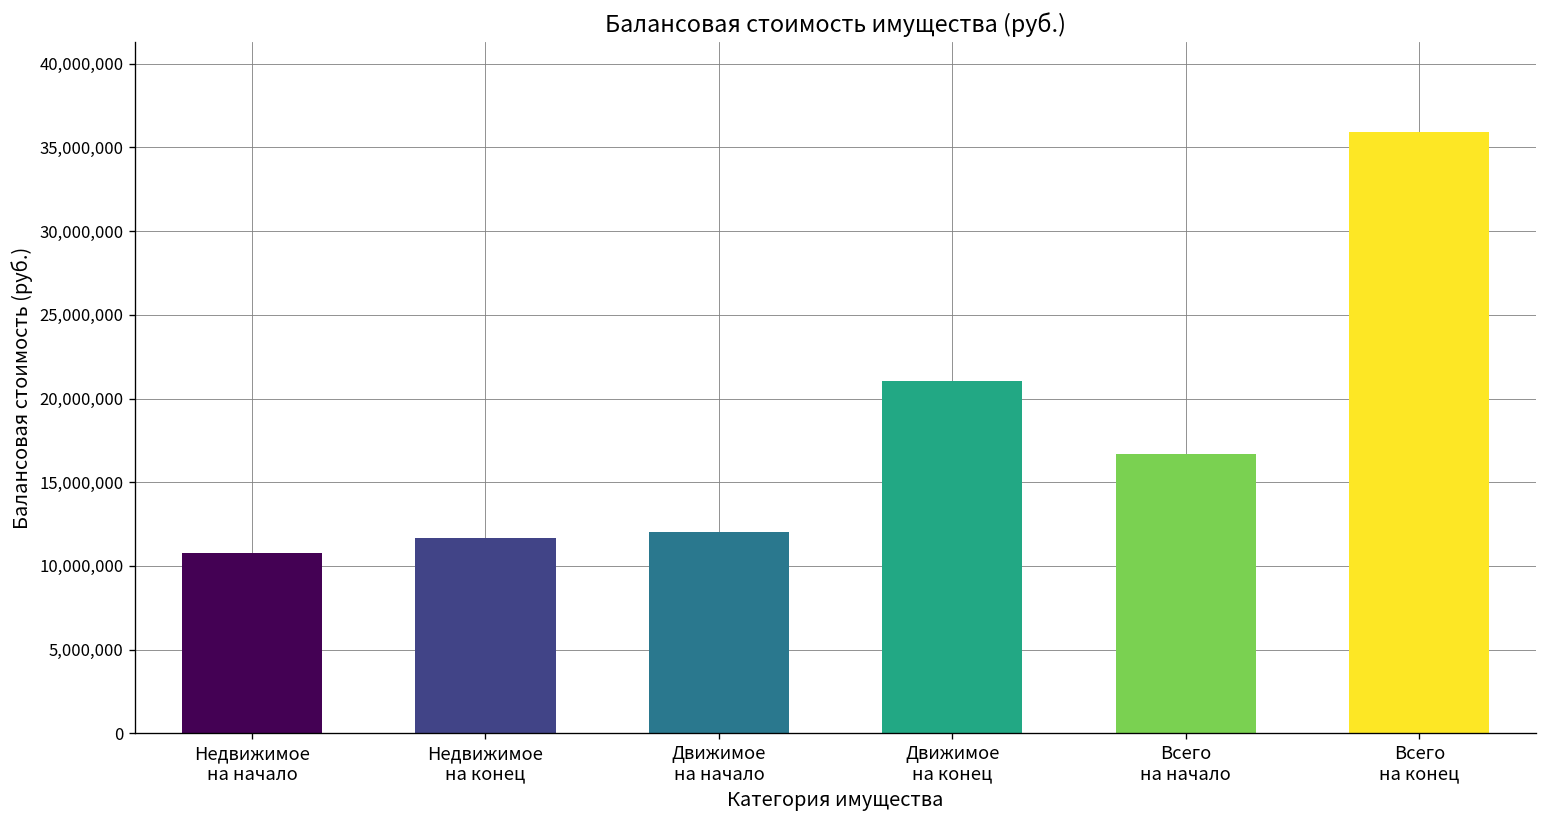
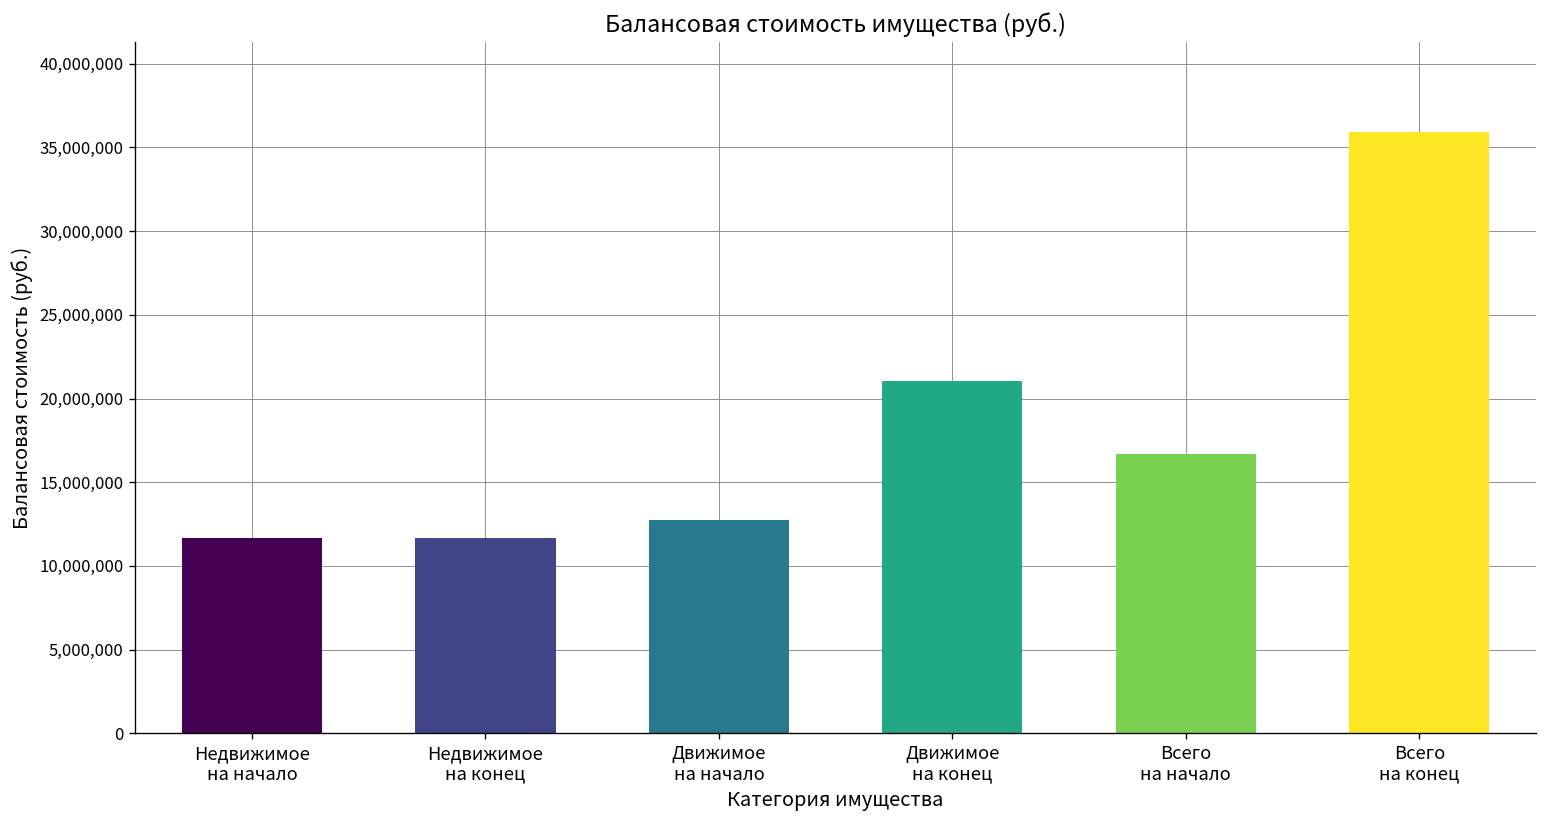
  {
-   "Недвижимое на начало": "10,800,000",
+   "Недвижимое на начало": "11,700,000",
    "Недвижимое на конец": "11,700,000",
-   "Движимое на начало": "12,000,000",
+   "Движимое на начало": "12,700,000",
    "Движимое на конец": "21,000,000",
    "Всего на начало": "16,700,000",
    "Всего на конец": "35,900,000"
  }
